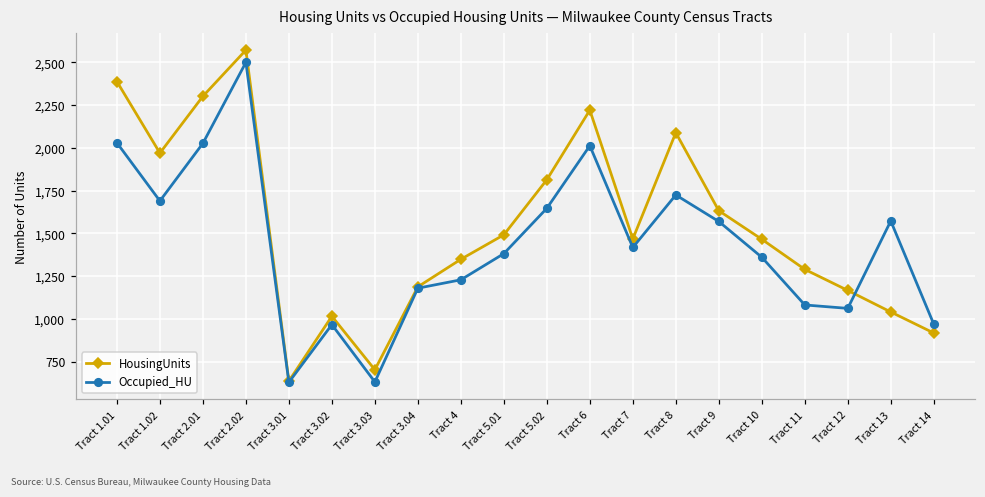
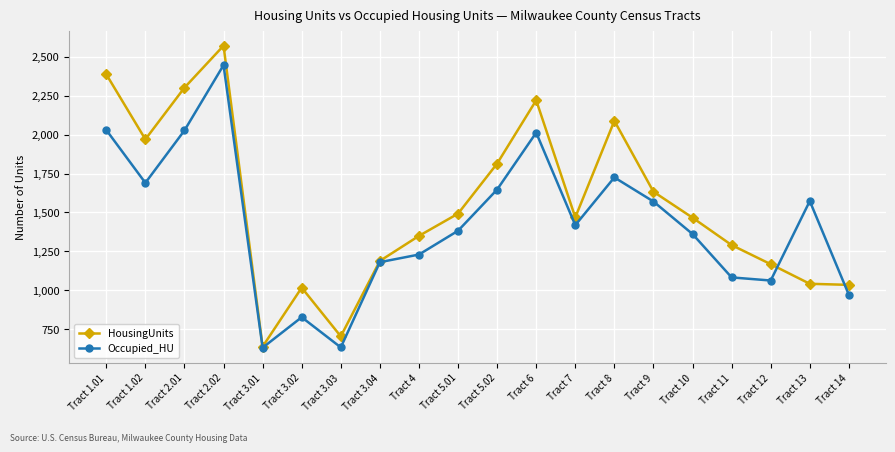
  {
    "HousingUnits": {
      "Tract 1.01": "2,390",
      "Tract 1.02": "1,970",
      "Tract 2.01": "2,300",
      "Tract 2.02": "2,570",
      "Tract 3.02": "1,020",
      "Tract 3.03": "700",
      "Tract 4": "1,350",
      "Tract 5.01": "1,490",
      "Tract 5.02": "1,810",
      "Tract 6": "2,220",
      "Tract 7": "1,470",
      "Tract 8": "2,090",
      "Tract 9": "1,630",
      "Tract 10": "1,470",
      "Tract 11": "1,290",
      "Tract 12": "1,170",
      "Tract 13": "1,040",
-     "Tract 14": "920"
+     "Tract 14": "1,030"
    },
    "Occupied_HU": {
      "Tract 1.01": "2,030",
      "Tract 1.02": "1,690",
      "Tract 2.01": "2,030",
-     "Tract 2.02": "2,500",
-     "Tract 3.02": "970",
+     "Tract 2.02": "2,450",
+     "Tract 3.02": "830",
      "Tract 3.03": "630",
      "Tract 4": "1,230",
      "Tract 5.01": "1,380",
      "Tract 5.02": "1,650",
      "Tract 6": "2,010",
      "Tract 7": "1,420",
      "Tract 8": "1,730",
      "Tract 9": "1,570",
      "Tract 10": "1,360",
      "Tract 11": "1,080",
      "Tract 12": "1,060",
      "Tract 13": "1,570",
      "Tract 14": "970"
    }
  }
